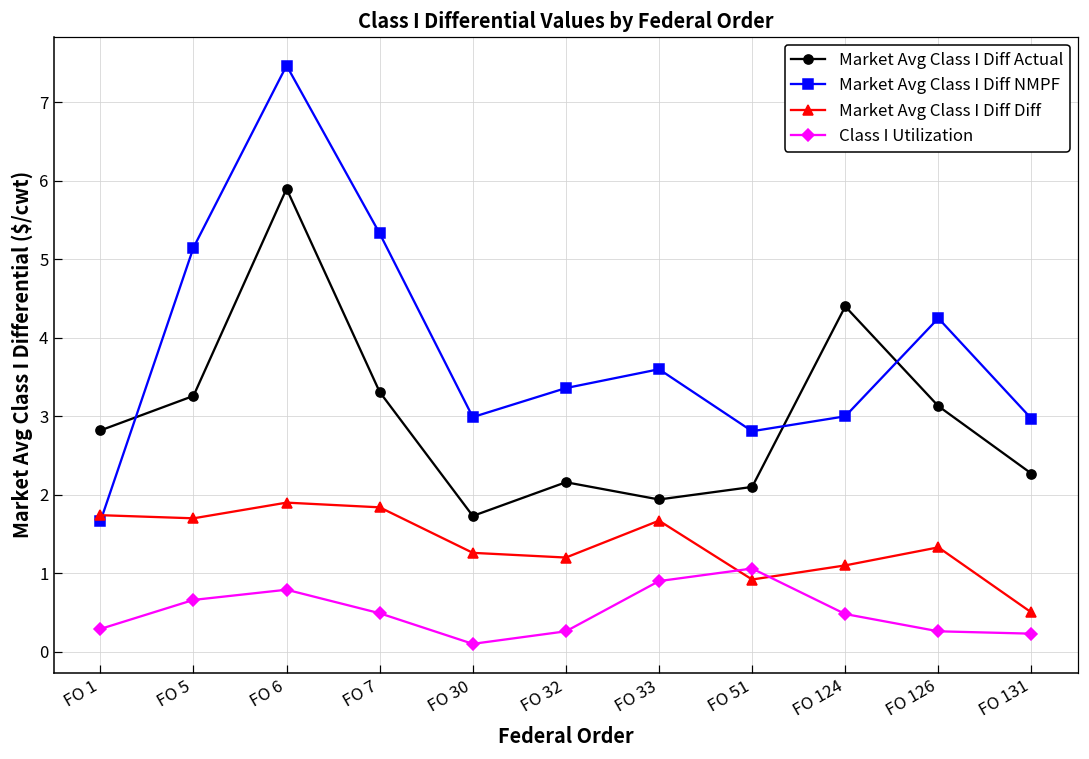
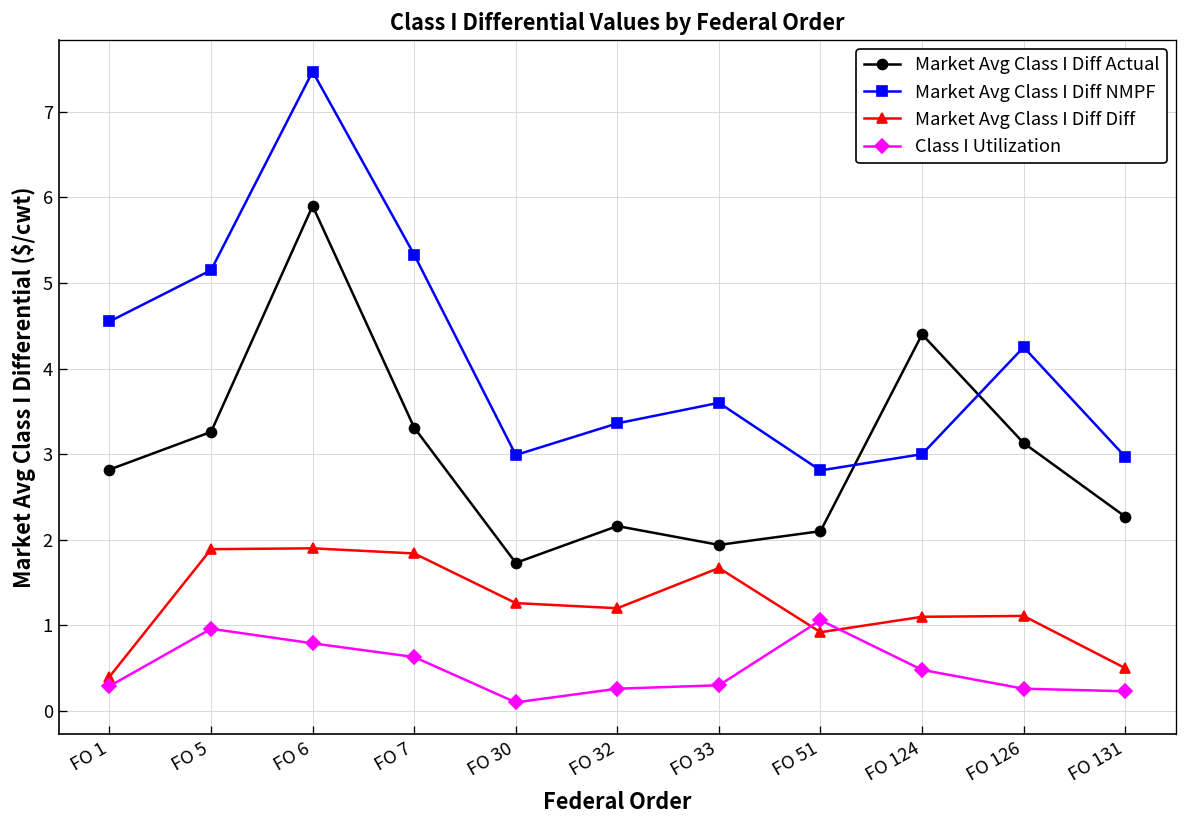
  {
    "Market Avg Class I Diff Actual": {
      "FO 1": 2.8,
      "FO 5": 3.3,
      "FO 6": 5.9,
      "FO 7": 3.3,
      "FO 30": 1.7,
      "FO 32": 2.2,
      "FO 33": 1.9,
      "FO 51": 2.1,
      "FO 124": 4.4,
      "FO 126": 3.1,
      "FO 131": 2.3
    },
    "Market Avg Class I Diff NMPF": {
-     "FO 1": 1.7,
+     "FO 1": 4.6,
      "FO 5": 5.2,
      "FO 6": 7.5,
      "FO 7": 5.3,
      "FO 30": 3.0,
      "FO 32": 3.4,
      "FO 33": 3.6,
      "FO 51": 2.8,
      "FO 124": 3.0,
      "FO 126": 4.3,
      "FO 131": 3.0
    },
    "Market Avg Class I Diff Diff": {
-     "FO 1": 1.7,
-     "FO 5": 1.7,
+     "FO 1": 0.4,
+     "FO 5": 1.9,
      "FO 6": 1.9,
      "FO 7": 1.8,
      "FO 30": 1.3,
      "FO 32": 1.2,
      "FO 33": 1.7,
      "FO 51": 0.9,
      "FO 124": 1.1,
-     "FO 126": 1.3,
+     "FO 126": 1.1,
      "FO 131": 0.5
    },
    "Class I Utilization": {
      "FO 1": 0.3,
-     "FO 5": 0.7,
+     "FO 5": 1.0,
      "FO 6": 0.8,
-     "FO 7": 0.5,
+     "FO 7": 0.6,
      "FO 30": 0.1,
      "FO 32": 0.3,
-     "FO 33": 0.9,
+     "FO 33": 0.3,
      "FO 51": 1.1,
      "FO 124": 0.5,
      "FO 126": 0.3,
      "FO 131": 0.2
    }
  }
